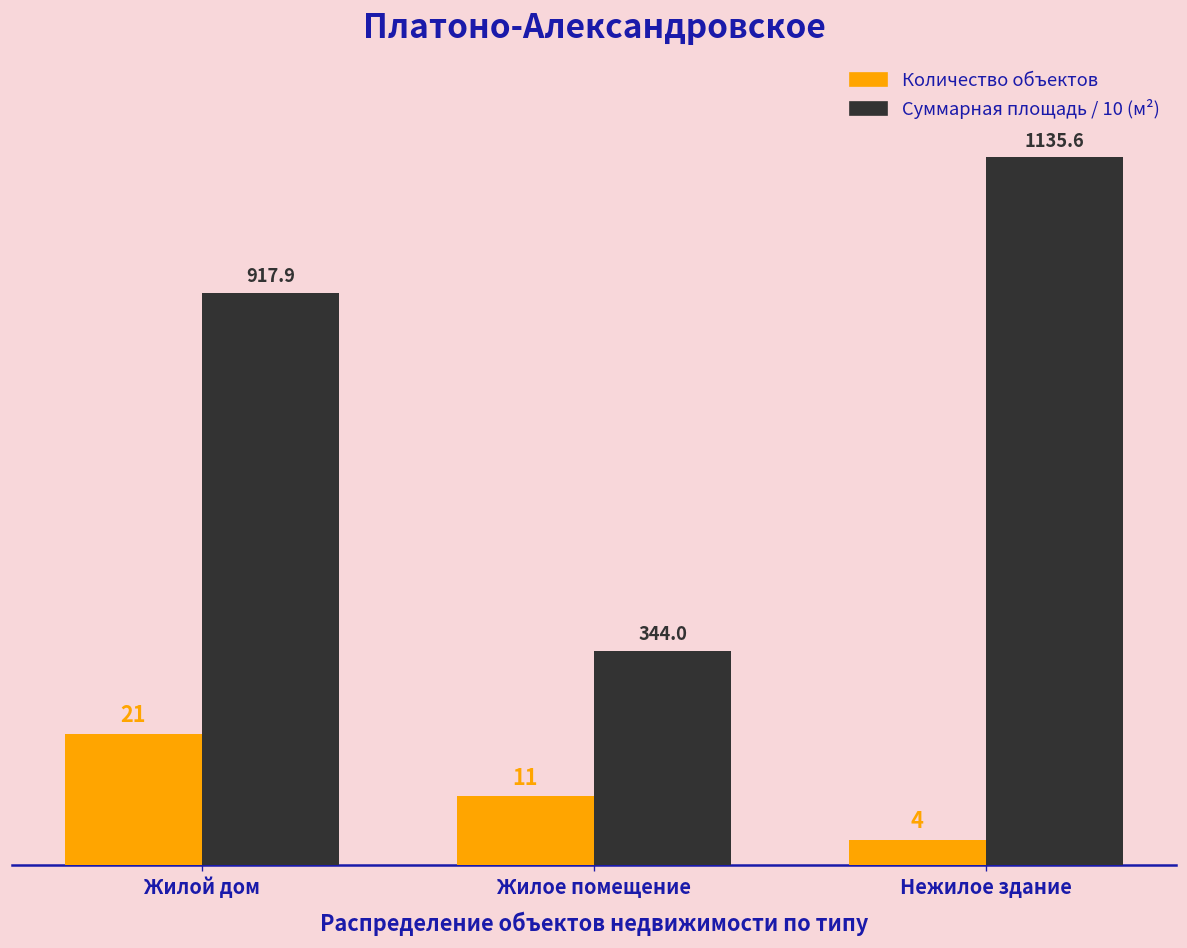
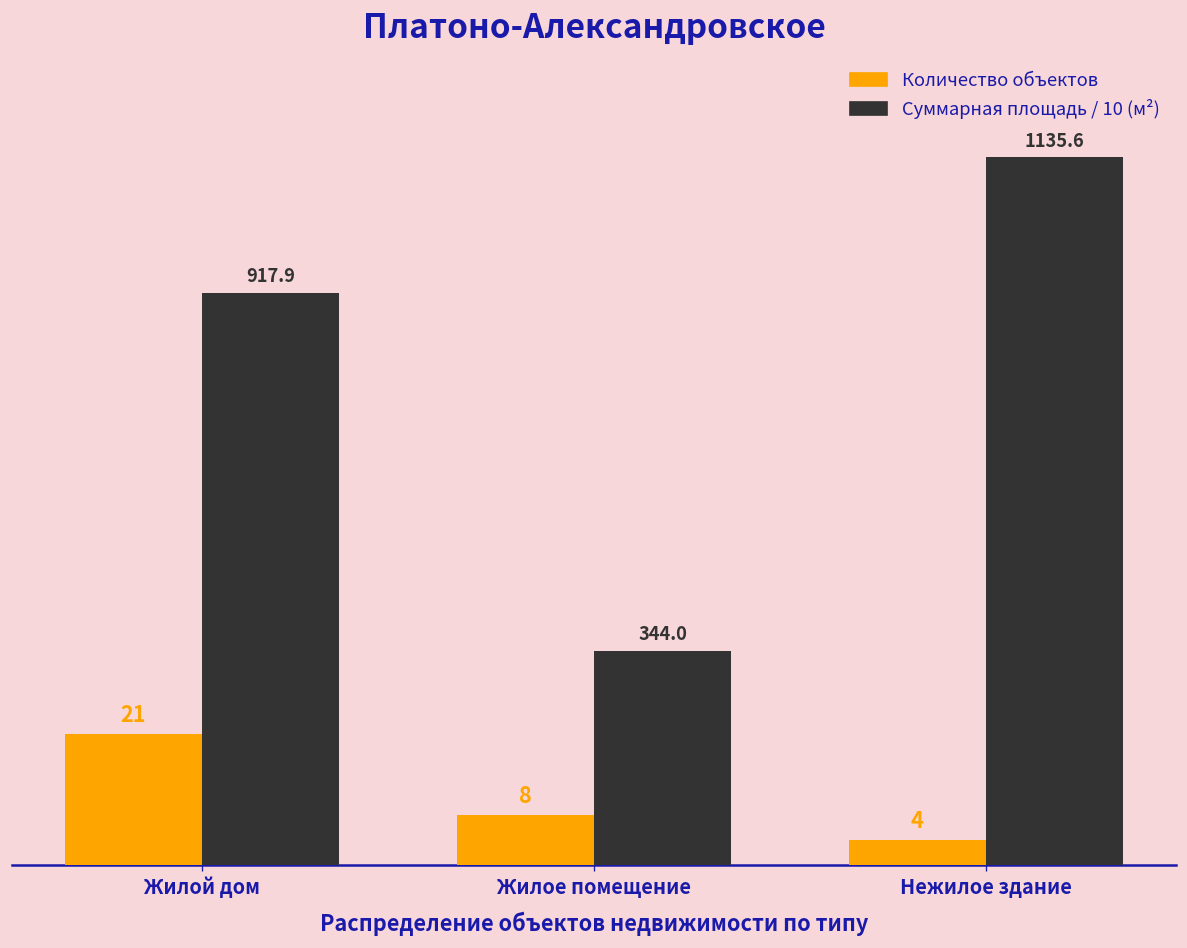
  {
    "Количество объектов": {
      "Жилой дом": 21,
-     "Жилое помещение": 11,
+     "Жилое помещение": 8,
      "Нежилое здание": 4
    }
  }
